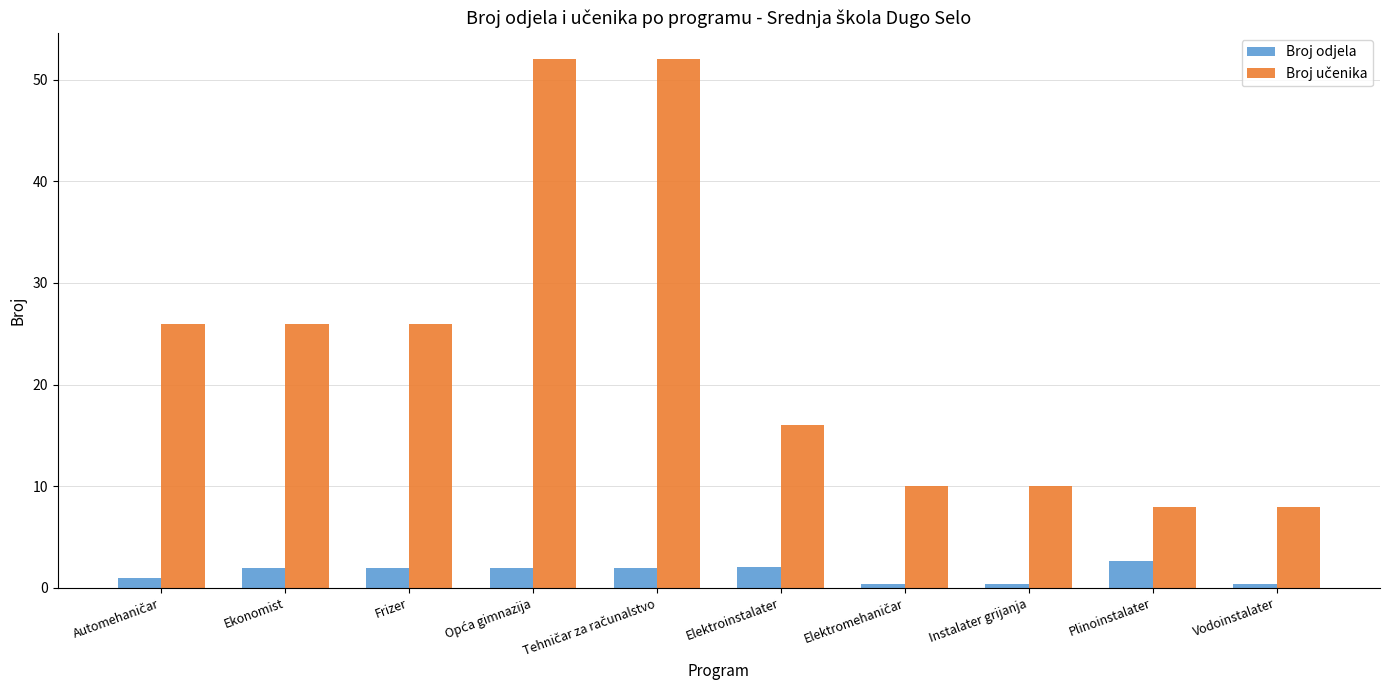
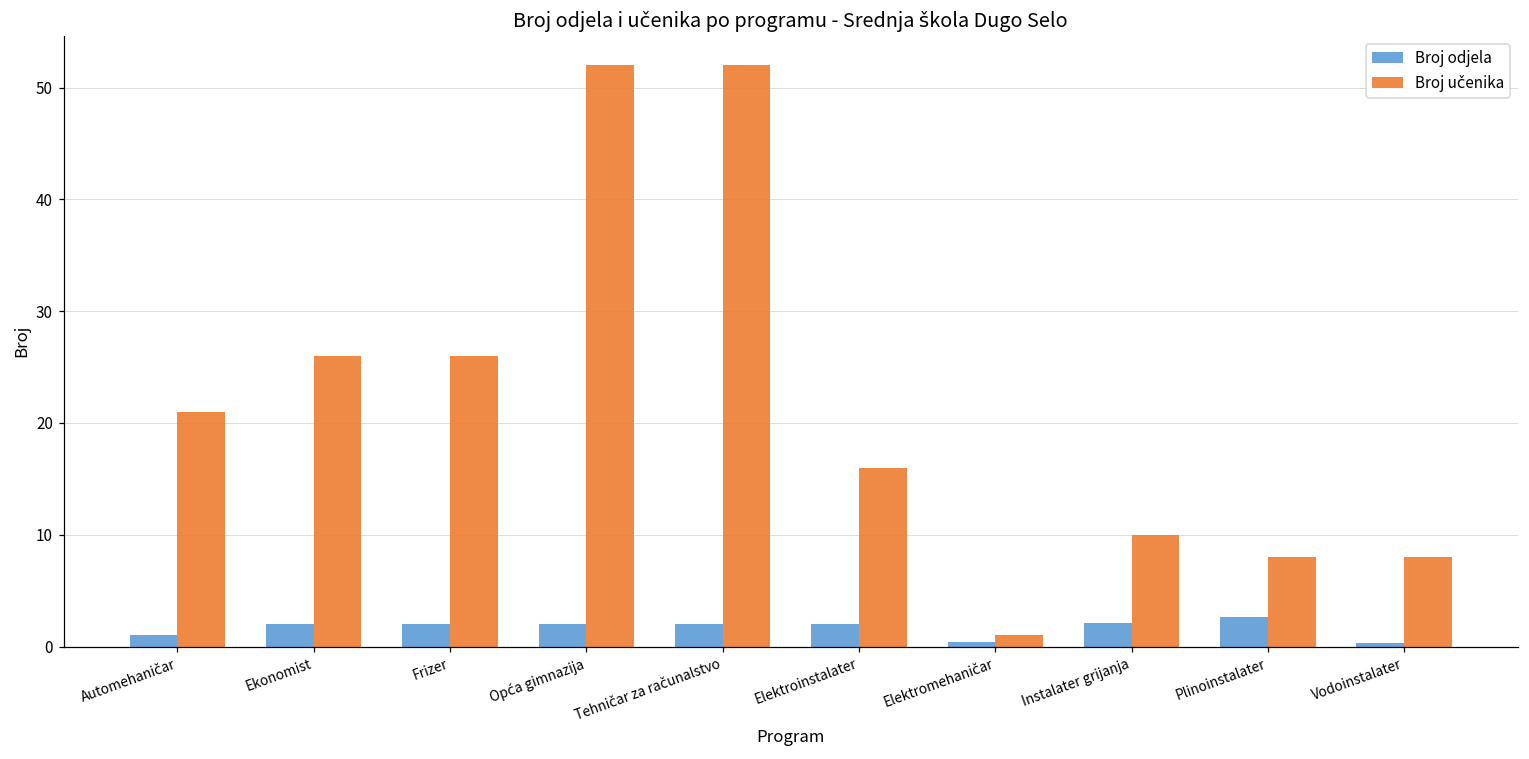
  {
    "Broj odjela": {
      "Automehaničar": 1.0,
      "Ekonomist": 2.0,
      "Frizer": 2.0,
      "Opća gimnazija": 2.0,
      "Tehničar za računalstvo": 2.0,
      "Elektroinstalater": 2.0,
      "Elektromehaničar": 0.4,
-     "Instalater grijanja": 0.4,
+     "Instalater grijanja": 2.1,
      "Plinoinstalater": 2.7,
      "Vodoinstalater": 0.3
    },
    "Broj učenika": {
-     "Automehaničar": 26,
+     "Automehaničar": 21,
      "Ekonomist": 26,
      "Frizer": 26,
      "Opća gimnazija": 52,
      "Tehničar za računalstvo": 52,
      "Elektroinstalater": 16,
-     "Elektromehaničar": 10,
+     "Elektromehaničar": 1,
      "Instalater grijanja": 10,
      "Plinoinstalater": 8,
      "Vodoinstalater": 8
    }
  }
